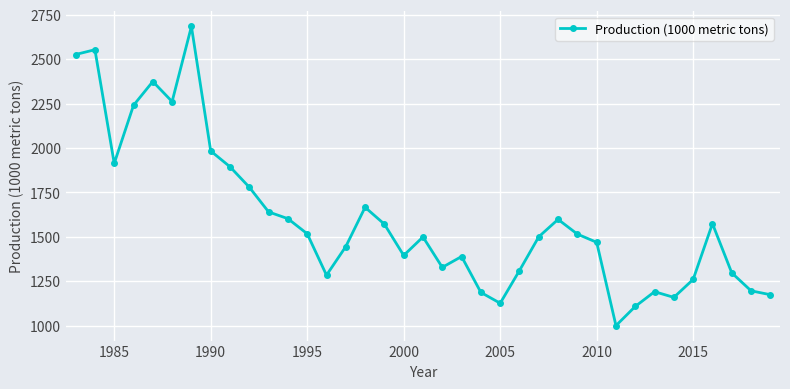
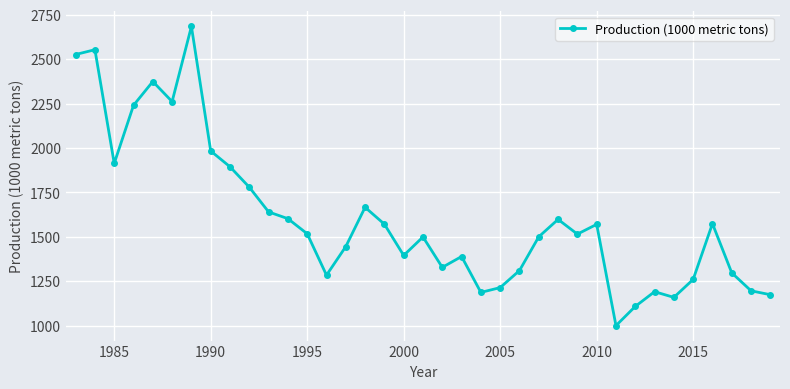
  {
    "1985": 1910,
    "1990": 1980,
    "1995": 1520,
    "2000": 1400,
-   "2005": 1130,
-   "2010": 1470,
+   "2005": 1210,
+   "2010": 1570,
    "2015": 1260
  }
